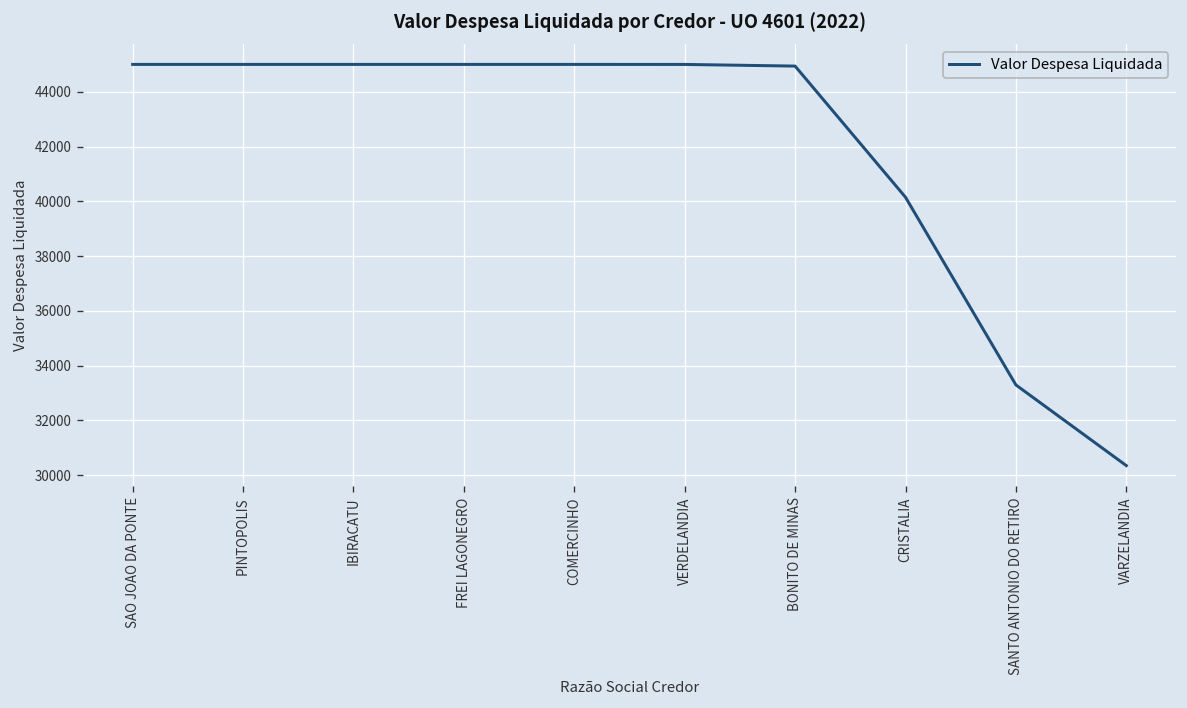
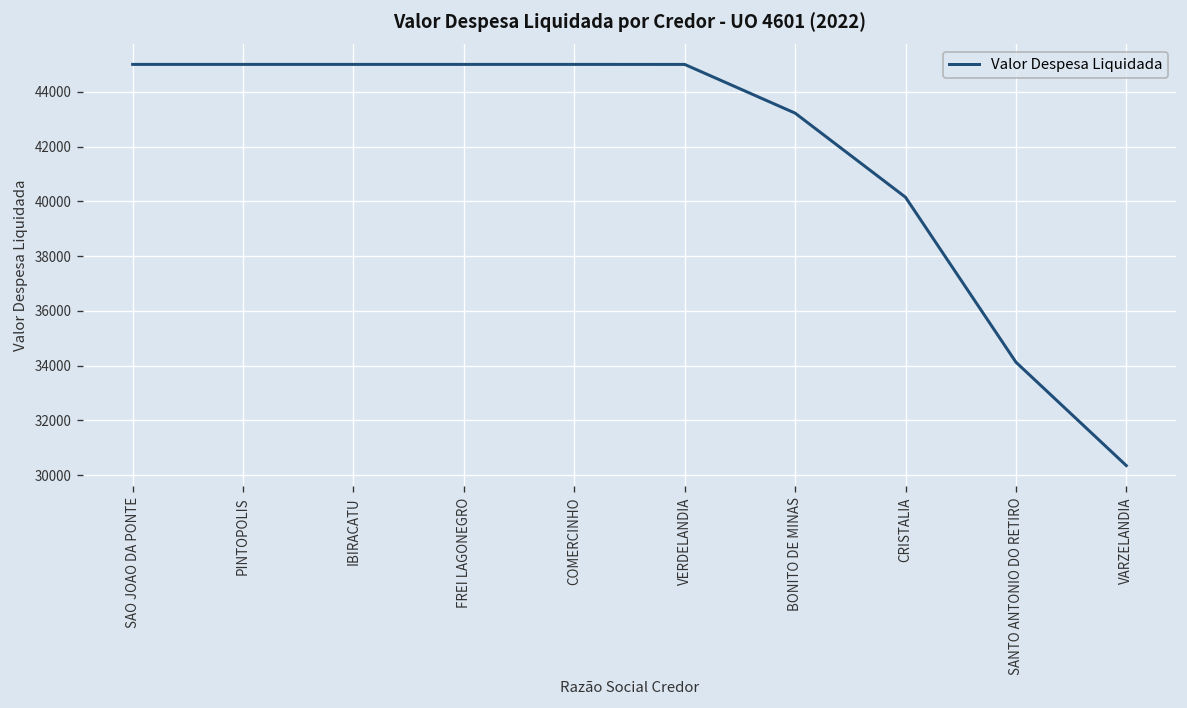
  {
    "SAO JOAO DA PONTE": 45000,
    "PINTOPOLIS": 45000,
    "IBIRACATU": 45000,
    "FREI LAGONEGRO": 45000,
    "COMERCINHO": 45000,
    "VERDELANDIA": 45000,
-   "BONITO DE MINAS": 44900,
+   "BONITO DE MINAS": 43200,
    "CRISTALIA": 40100,
-   "SANTO ANTONIO DO RETIRO": 33300,
+   "SANTO ANTONIO DO RETIRO": 34100,
    "VARZELANDIA": 30300
  }
